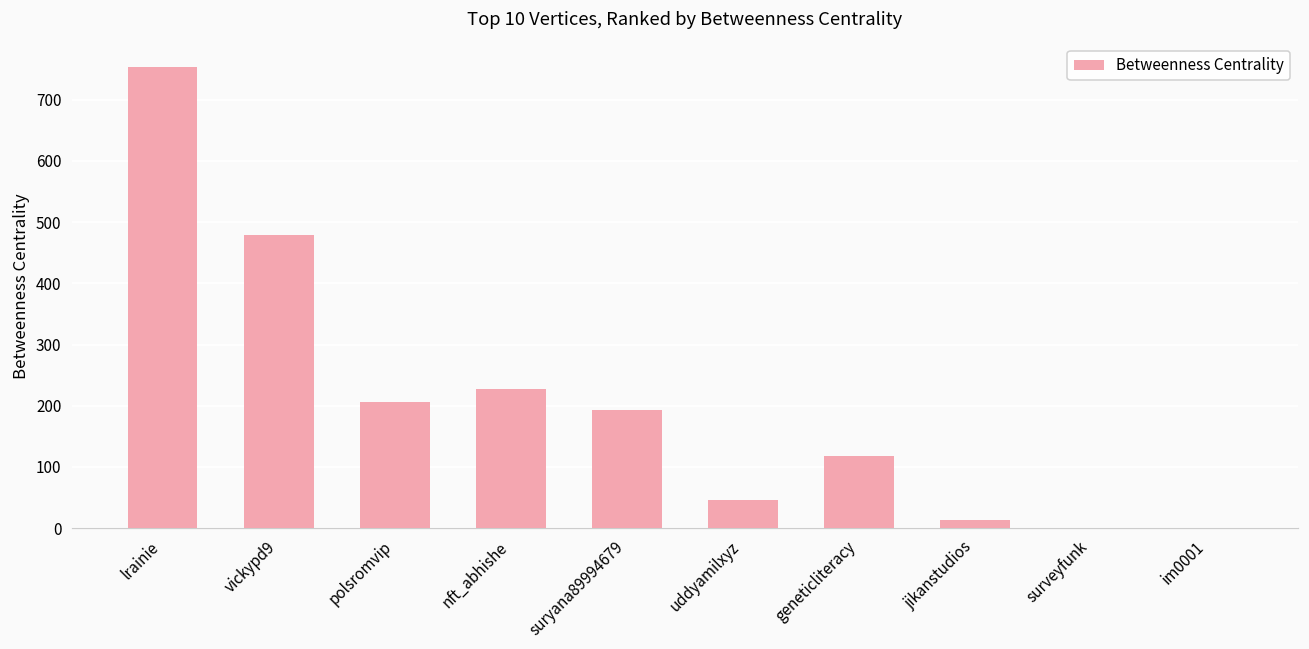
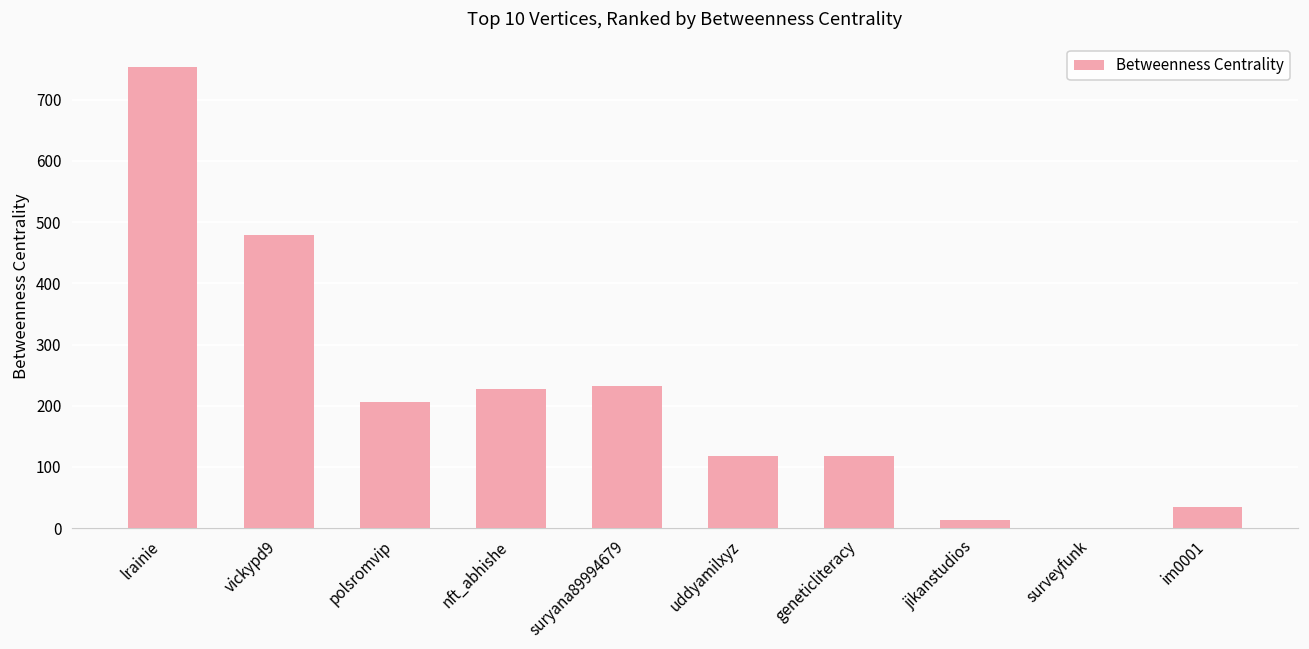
  {
    "lrainie": 750,
    "vickypd9": 480,
    "polsromvip": 210,
    "nft_abhishe": 230,
-   "suryana89994679": 190,
-   "uddyamilxyz": 50,
+   "suryana89994679": 230,
+   "uddyamilxyz": 120,
    "geneticliteracy": 120,
    "jikanstudios": 10,
    "surveyfunk": 0,
-   "im0001": 0
+   "im0001": 40
  }
